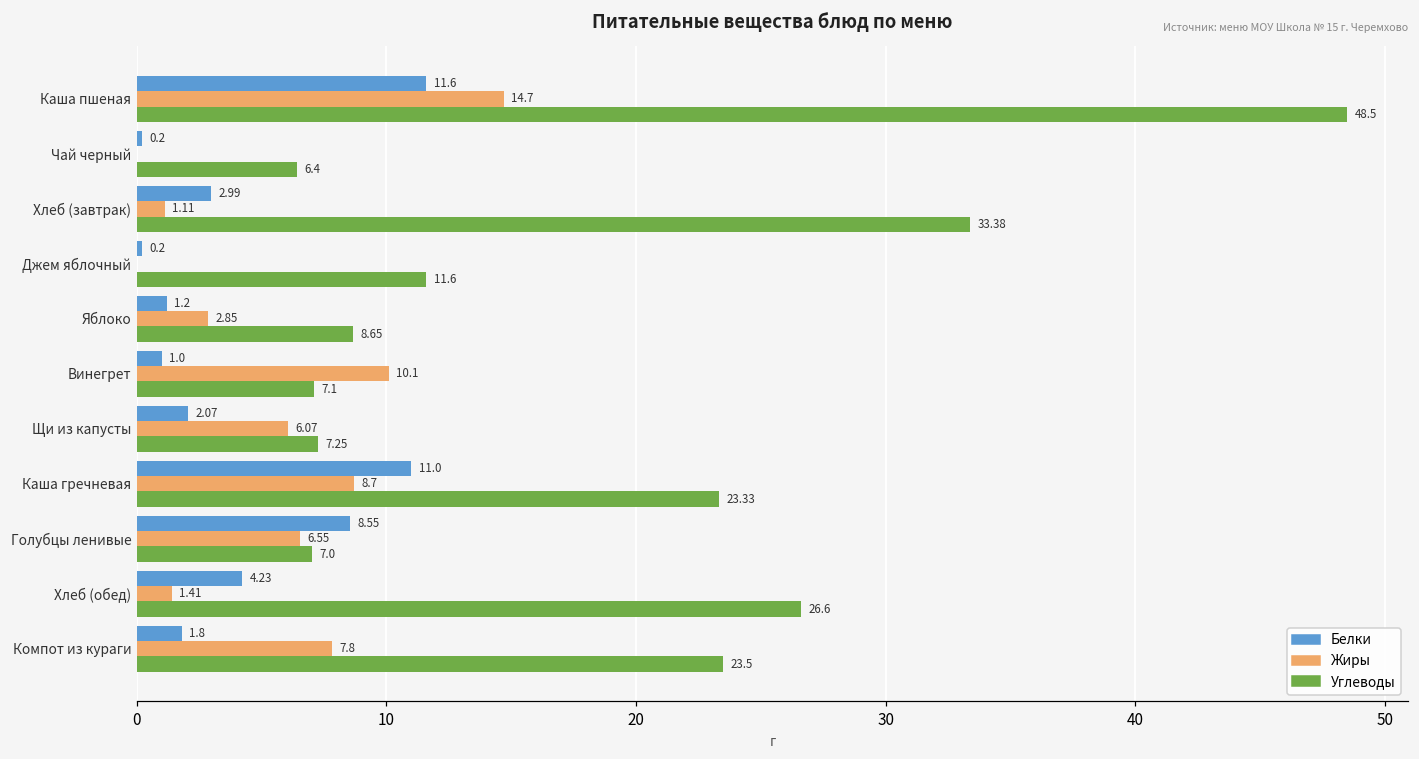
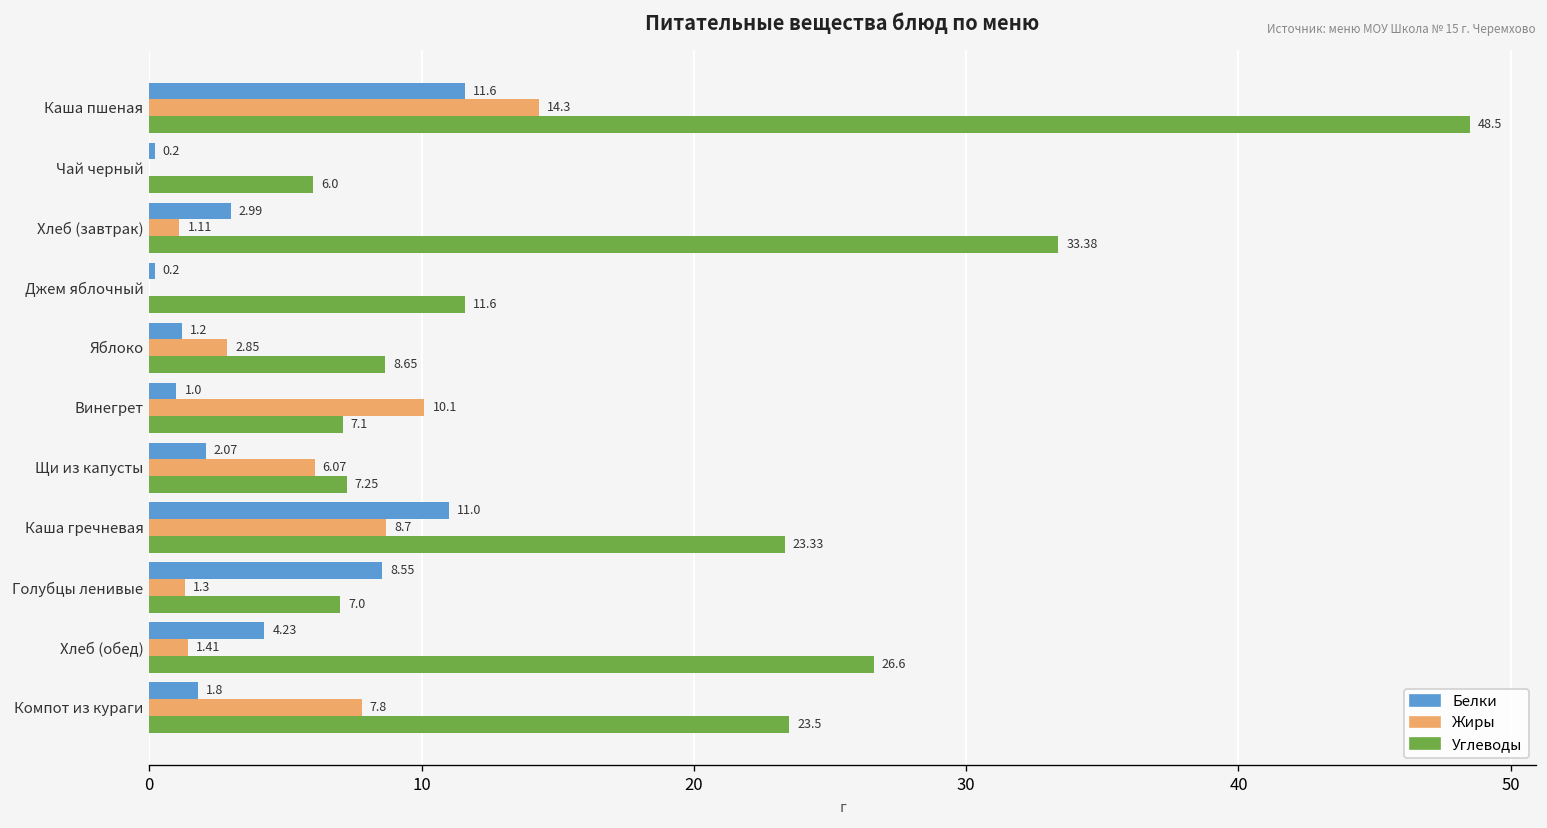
  {
    "Белки": {
      "Каша пшеная": 11.6,
      "Чай черный": 0.2,
      "Хлеб (завтрак)": 2.99,
      "Джем яблочный": 0.2,
      "Яблоко": 1.2,
      "Винегрет": 1.0,
      "Щи из капусты": 2.07,
      "Каша гречневая": 11.0,
      "Голубцы ленивые": 8.55,
      "Хлеб (обед)": 4.23,
      "Компот из кураги": 1.8
    },
    "Жиры": {
-     "Каша пшеная": 14.7,
+     "Каша пшеная": 14.3,
      "Хлеб (завтрак)": 1.11,
      "Яблоко": 2.85,
      "Винегрет": 10.1,
      "Щи из капусты": 6.07,
      "Каша гречневая": 8.7,
-     "Голубцы ленивые": 6.55,
+     "Голубцы ленивые": 1.3,
      "Хлеб (обед)": 1.41,
      "Компот из кураги": 7.8
    },
    "Углеводы": {
      "Каша пшеная": 48.5,
-     "Чай черный": 6.4,
+     "Чай черный": 6.0,
      "Хлеб (завтрак)": 33.38,
      "Джем яблочный": 11.6,
      "Яблоко": 8.65,
      "Винегрет": 7.1,
      "Щи из капусты": 7.25,
      "Каша гречневая": 23.33,
      "Голубцы ленивые": 7.0,
      "Хлеб (обед)": 26.6,
      "Компот из кураги": 23.5
    }
  }
